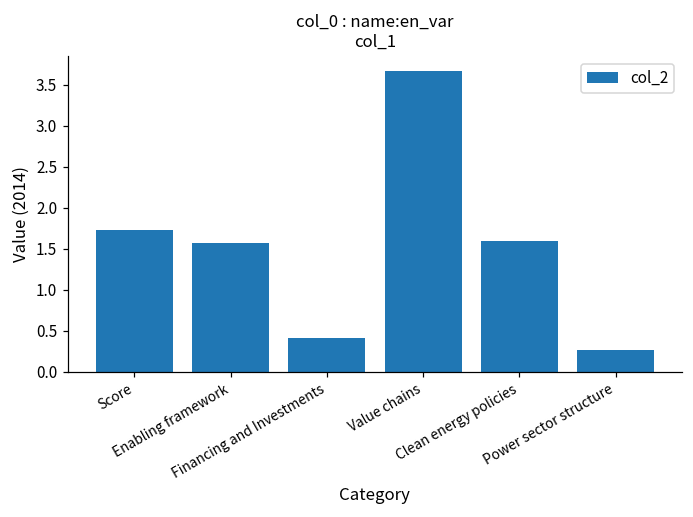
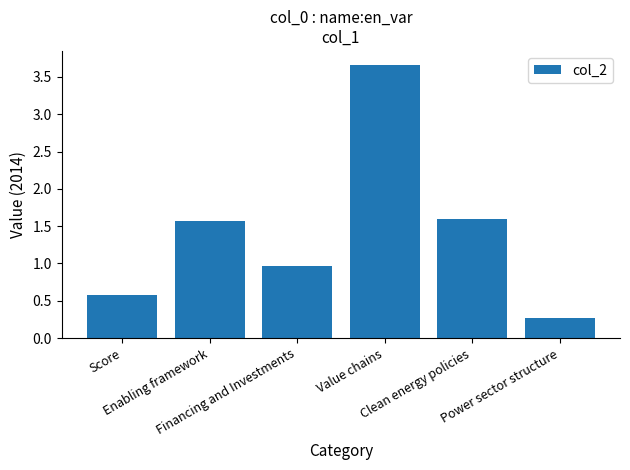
  {
-   "Score": 1.7,
+   "Score": 0.6,
    "Enabling framework": 1.6,
-   "Financing and Investments": 0.4,
+   "Financing and Investments": 1.0,
    "Value chains": 3.7,
    "Clean energy policies": 1.6,
    "Power sector structure": 0.3
  }
